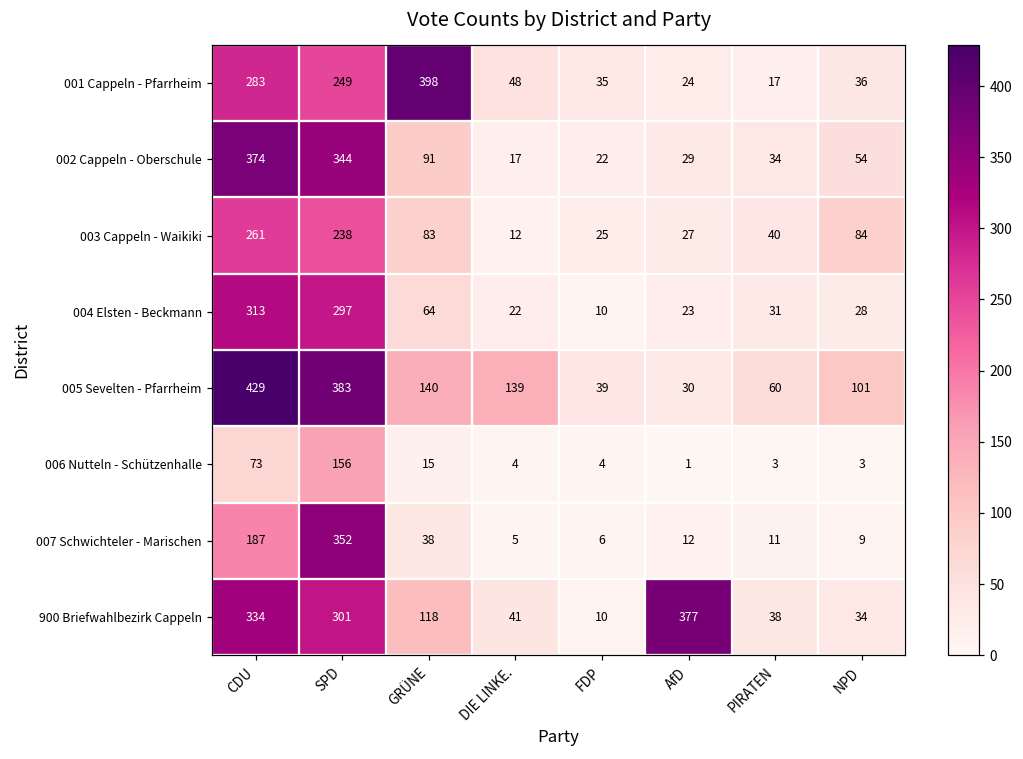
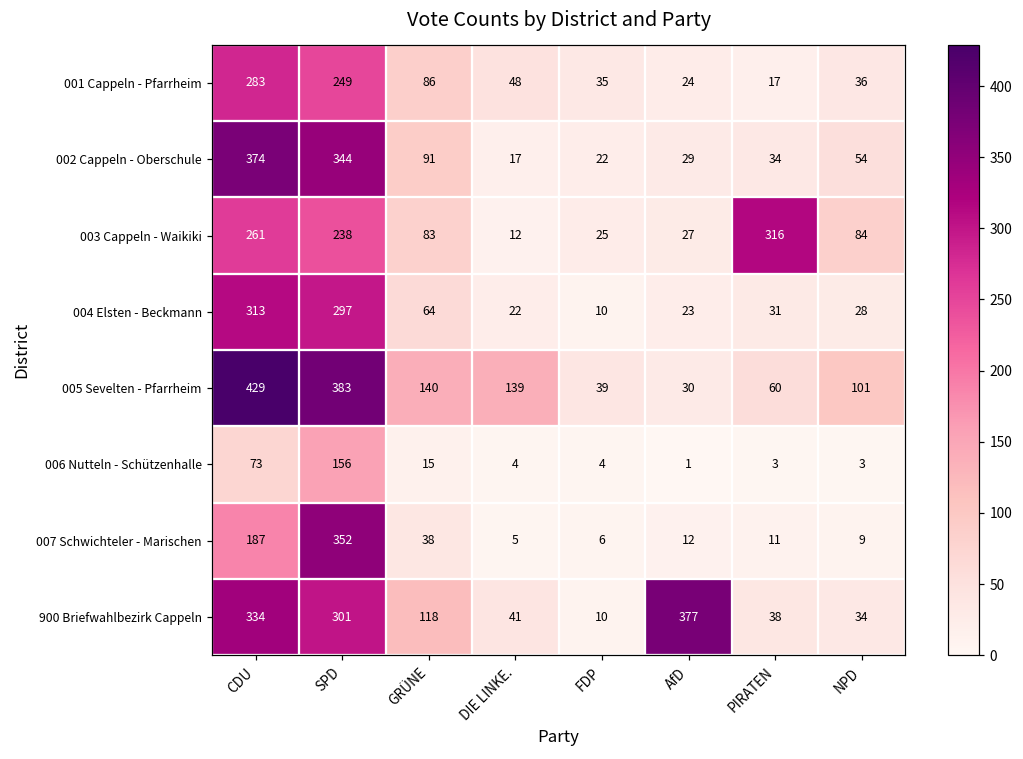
  {
    "001 Cappeln - Pfarrheim": {
      "CDU": 283,
      "SPD": 249,
-     "GRÜNE": 398,
+     "GRÜNE": 86,
      "DIE LINKE.": 48,
      "FDP": 35,
      "AfD": 24,
      "PIRATEN": 17,
      "NPD": 36
    },
    "002 Cappeln - Oberschule": {
      "CDU": 374,
      "SPD": 344,
      "GRÜNE": 91,
      "DIE LINKE.": 17,
      "FDP": 22,
      "AfD": 29,
      "PIRATEN": 34,
      "NPD": 54
    },
    "003 Cappeln - Waikiki": {
      "CDU": 261,
      "SPD": 238,
      "GRÜNE": 83,
      "DIE LINKE.": 12,
      "FDP": 25,
      "AfD": 27,
-     "PIRATEN": 40,
+     "PIRATEN": 316,
      "NPD": 84
    },
    "004 Elsten - Beckmann": {
      "CDU": 313,
      "SPD": 297,
      "GRÜNE": 64,
      "DIE LINKE.": 22,
      "FDP": 10,
      "AfD": 23,
      "PIRATEN": 31,
      "NPD": 28
    },
    "005 Sevelten - Pfarrheim": {
      "CDU": 429,
      "SPD": 383,
      "GRÜNE": 140,
      "DIE LINKE.": 139,
      "FDP": 39,
      "AfD": 30,
      "PIRATEN": 60,
      "NPD": 101
    },
    "006 Nutteln - Schützenhalle": {
      "CDU": 73,
      "SPD": 156,
      "GRÜNE": 15,
      "DIE LINKE.": 4,
      "FDP": 4,
      "AfD": 1,
      "PIRATEN": 3,
      "NPD": 3
    },
    "007 Schwichteler - Marischen": {
      "CDU": 187,
      "SPD": 352,
      "GRÜNE": 38,
      "DIE LINKE.": 5,
      "FDP": 6,
      "AfD": 12,
      "PIRATEN": 11,
      "NPD": 9
    },
    "900 Briefwahlbezirk Cappeln": {
      "CDU": 334,
      "SPD": 301,
      "GRÜNE": 118,
      "DIE LINKE.": 41,
      "FDP": 10,
      "AfD": 377,
      "PIRATEN": 38,
      "NPD": 34
    }
  }
